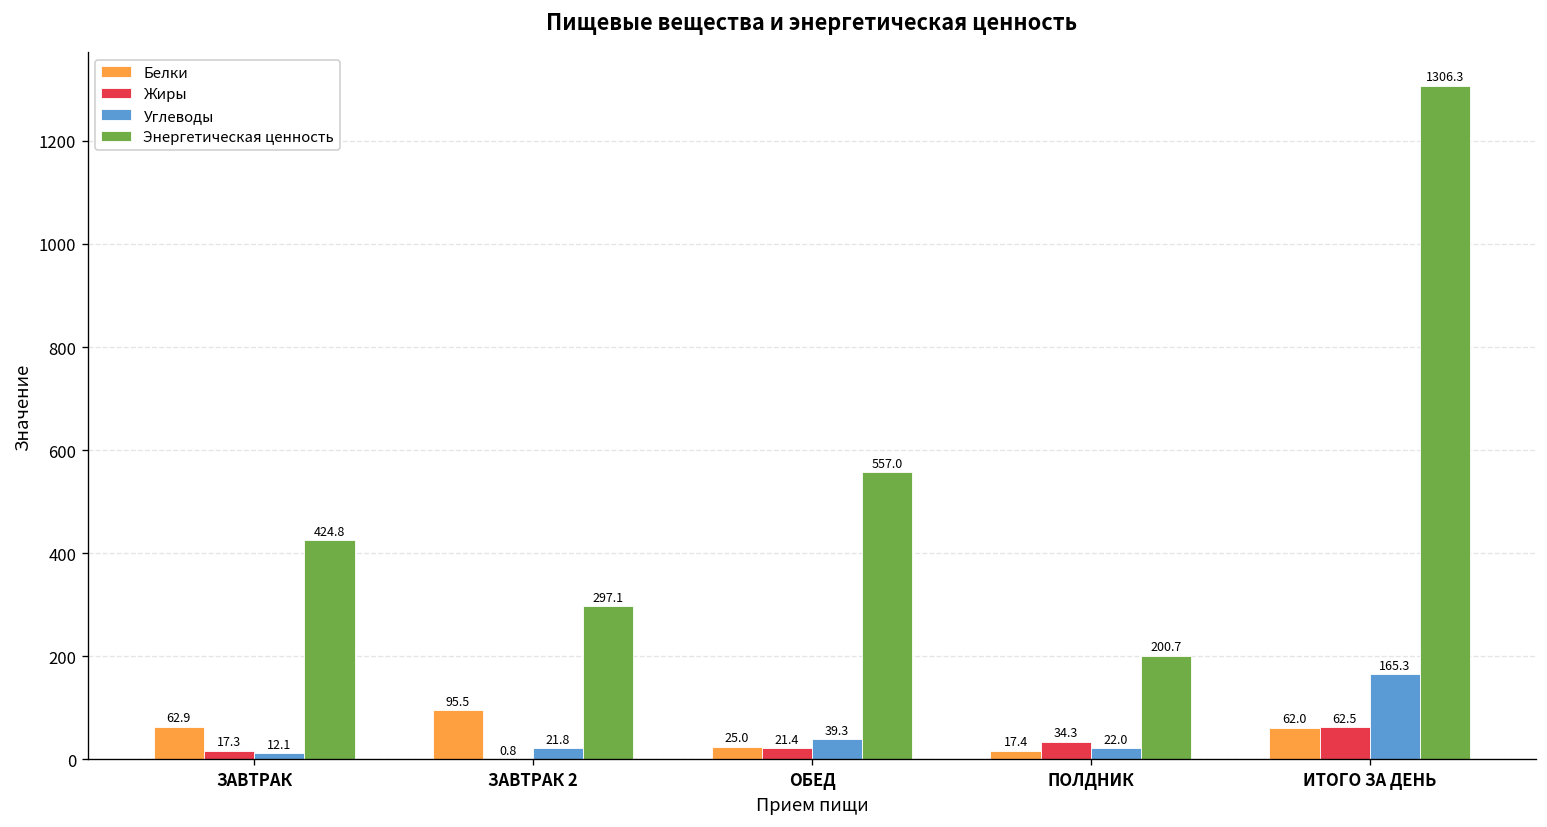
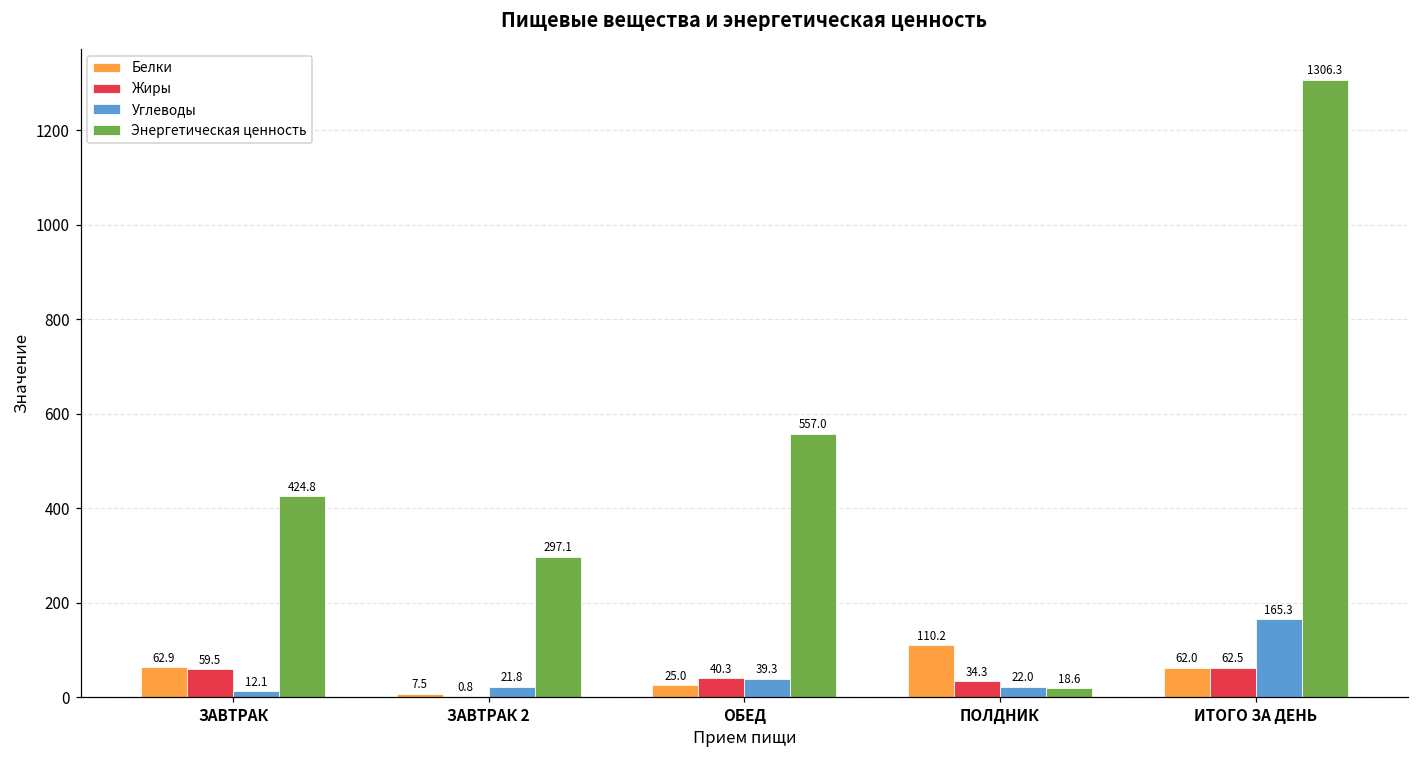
  {
    "Белки": {
      "ЗАВТРАК": 62.9,
-     "ЗАВТРАК 2": 95.5,
+     "ЗАВТРАК 2": 7.5,
      "ОБЕД": 25.0,
-     "ПОЛДНИК": 17.4,
+     "ПОЛДНИК": 110.2,
      "ИТОГО ЗА ДЕНЬ": 62.0
    },
    "Жиры": {
-     "ЗАВТРАК": 17.3,
+     "ЗАВТРАК": 59.5,
      "ЗАВТРАК 2": 0.8,
-     "ОБЕД": 21.4,
+     "ОБЕД": 40.3,
      "ПОЛДНИК": 34.3,
      "ИТОГО ЗА ДЕНЬ": 62.5
    },
    "Углеводы": {
      "ЗАВТРАК": 12.1,
      "ЗАВТРАК 2": 21.8,
      "ОБЕД": 39.3,
      "ПОЛДНИК": 22.0,
      "ИТОГО ЗА ДЕНЬ": 165.3
    },
    "Энергетическая ценность": {
      "ЗАВТРАК": 424.8,
      "ЗАВТРАК 2": 297.1,
      "ОБЕД": 557.0,
-     "ПОЛДНИК": 200.7,
+     "ПОЛДНИК": 18.6,
      "ИТОГО ЗА ДЕНЬ": 1306.3
    }
  }
